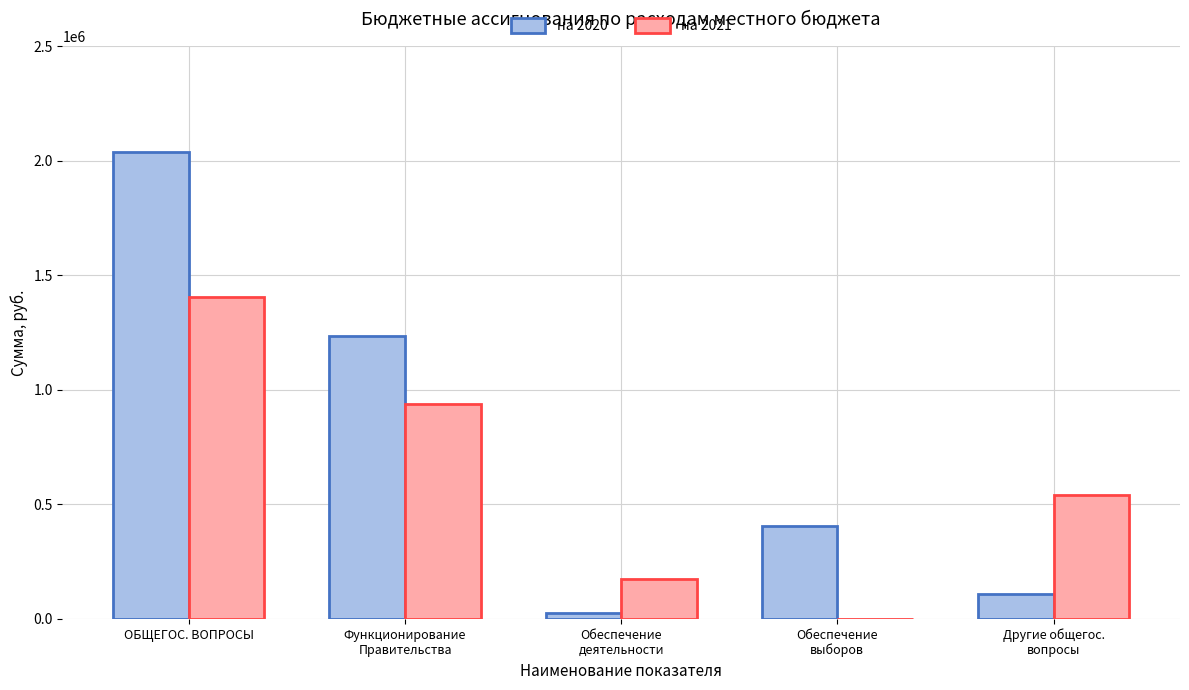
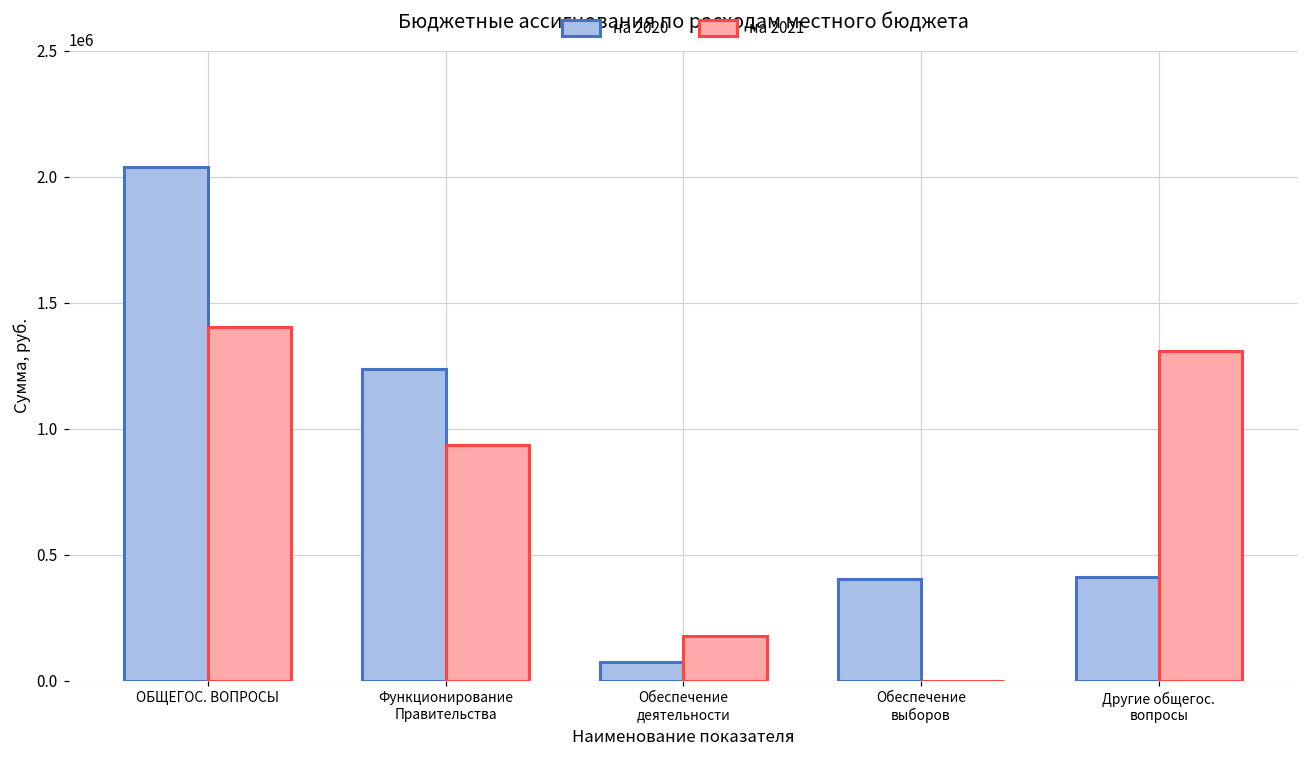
  {
    "на 2020": {
      "ОБЩЕГОС. ВОПРОСЫ": 2040000,
      "Функционирование Правительства": 1240000,
-     "Обеспечение деятельности": 30000,
+     "Обеспечение деятельности": 80000,
      "Обеспечение выборов": 400000,
-     "Другие общегос. вопросы": 110000
+     "Другие общегос. вопросы": 410000
    },
    "на 2021": {
      "ОБЩЕГОС. ВОПРОСЫ": 1400000,
      "Функционирование Правительства": 940000,
      "Обеспечение деятельности": 180000,
      "Обеспечение выборов": 0,
-     "Другие общегос. вопросы": 540000
+     "Другие общегос. вопросы": 1310000
    }
  }
